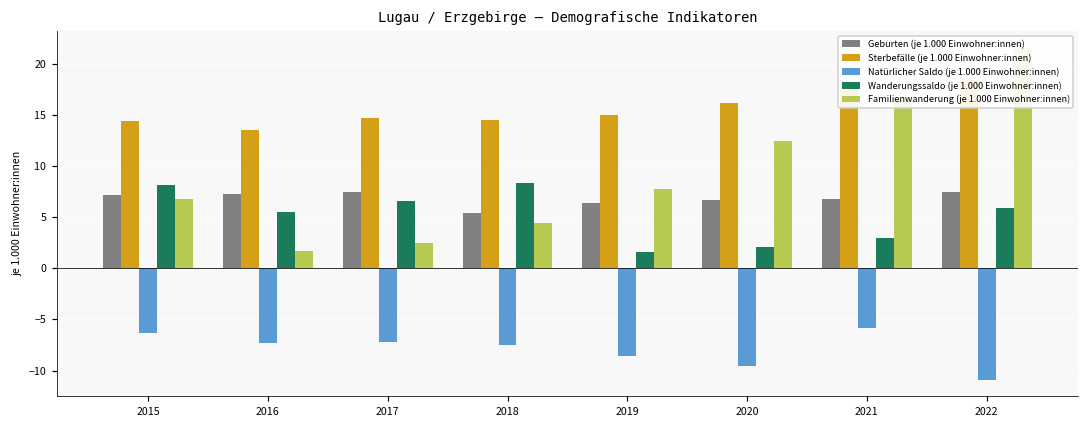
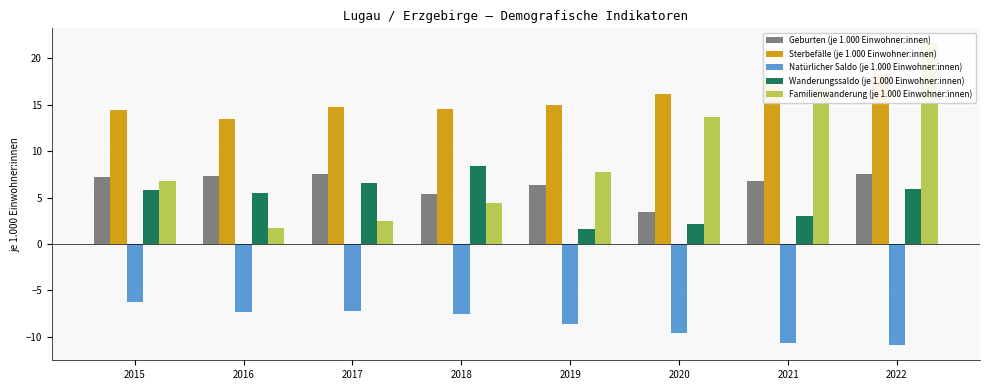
  {
    "Geburten (je 1.000 Einwohner:innen)": {
      "2015": 7,
      "2016": 7,
      "2017": 8,
      "2018": 5,
      "2019": 6,
-     "2020": 7,
+     "2020": 3,
      "2021": 7,
      "2022": 8
    },
    "Sterbefälle (je 1.000 Einwohner:innen)": {
      "2015": 14,
      "2016": 14,
      "2017": 15,
      "2018": 15,
      "2019": 15,
      "2020": 16
    },
    "Natürlicher Saldo (je 1.000 Einwohner:innen)": {
      "2015": -6,
      "2016": -7,
      "2017": -7,
      "2018": -8,
      "2019": -9,
      "2020": -10,
-     "2021": -6,
+     "2021": -11,
      "2022": -11
    },
    "Wanderungssaldo (je 1.000 Einwohner:innen)": {
-     "2015": 8,
+     "2015": 6,
      "2016": 6,
      "2017": 7,
      "2018": 8,
      "2019": 2,
      "2020": 2,
      "2021": 3,
      "2022": 6
    },
    "Familienwanderung (je 1.000 Einwohner:innen)": {
      "2015": 7,
      "2016": 2,
      "2017": 3,
      "2018": 4,
      "2019": 8,
-     "2020": 13
+     "2020": 14
    }
  }
